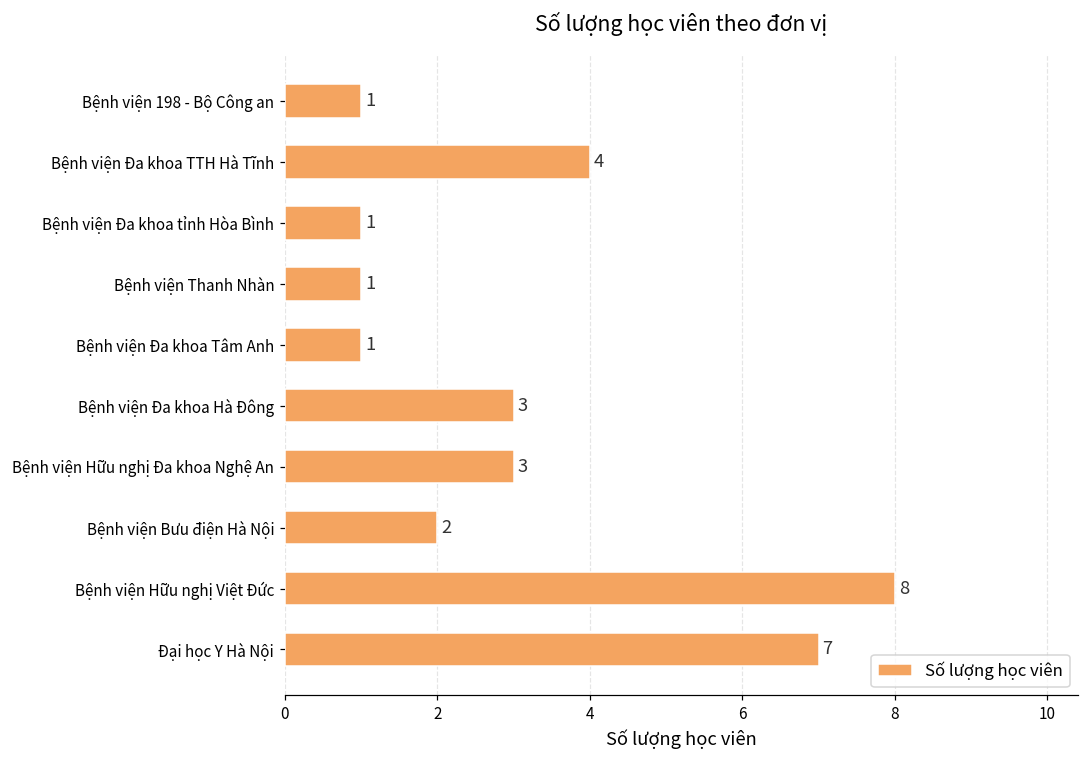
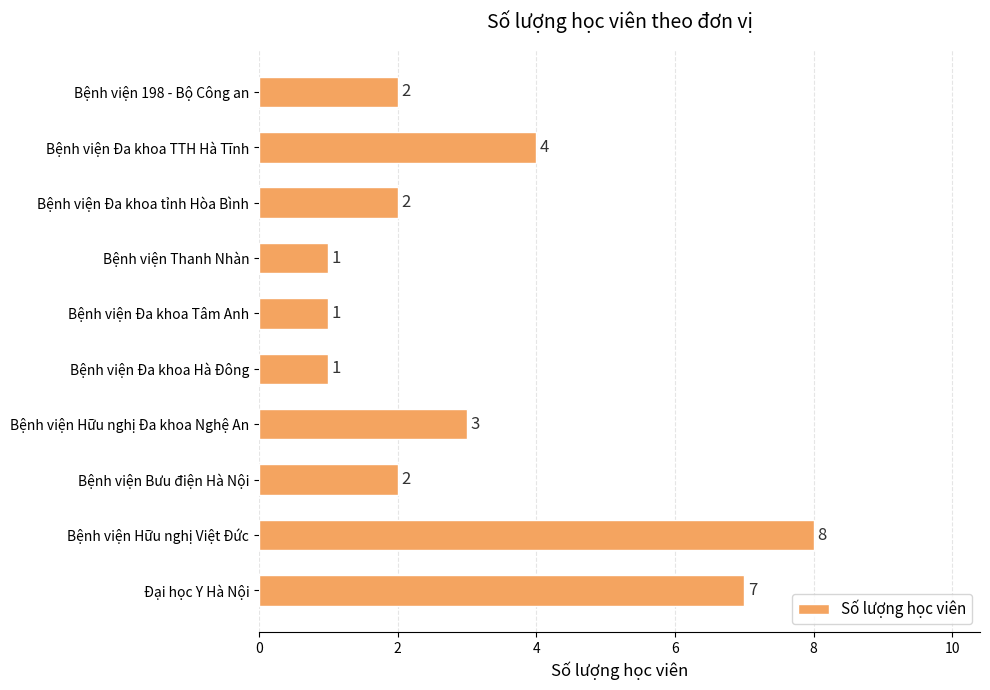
  {
-   "Bệnh viện 198 - Bộ Công an": 1,
+   "Bệnh viện 198 - Bộ Công an": 2,
    "Bệnh viện Đa khoa TTH Hà Tĩnh": 4,
-   "Bệnh viện Đa khoa tỉnh Hòa Bình": 1,
+   "Bệnh viện Đa khoa tỉnh Hòa Bình": 2,
    "Bệnh viện Thanh Nhàn": 1,
    "Bệnh viện Đa khoa Tâm Anh": 1,
-   "Bệnh viện Đa khoa Hà Đông": 3,
+   "Bệnh viện Đa khoa Hà Đông": 1,
    "Bệnh viện Hữu nghị Đa khoa Nghệ An": 3,
    "Bệnh viện Bưu điện Hà Nội": 2,
    "Bệnh viện Hữu nghị Việt Đức": 8,
    "Đại học Y Hà Nội": 7
  }
